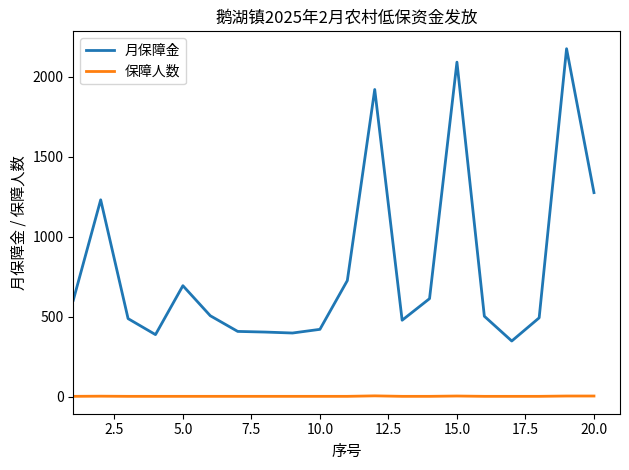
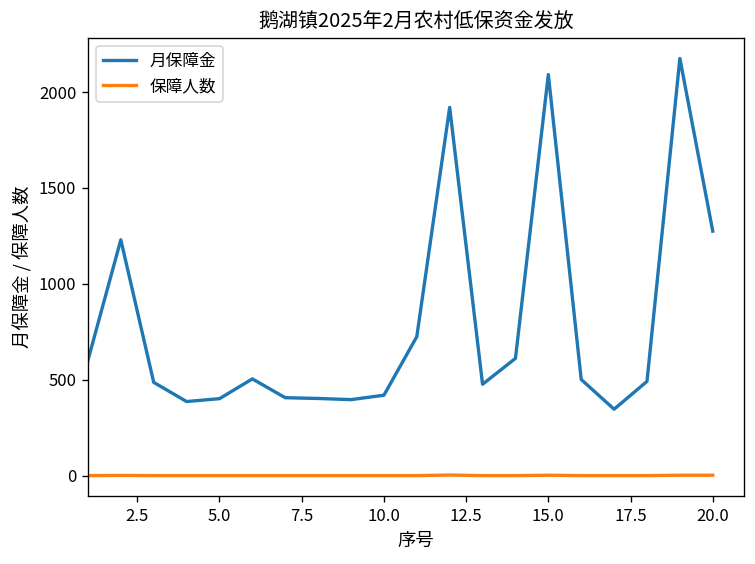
  {
    "月保障金": {
-     "5.0": 690,
+     "5.0": 400,
      "10.0": 420,
      "15.0": 2090,
      "20.0": 1280
    },
    "保障人数": {
      "5.0": 0,
      "10.0": 0,
      "15.0": 0,
      "20.0": 0
    }
  }
